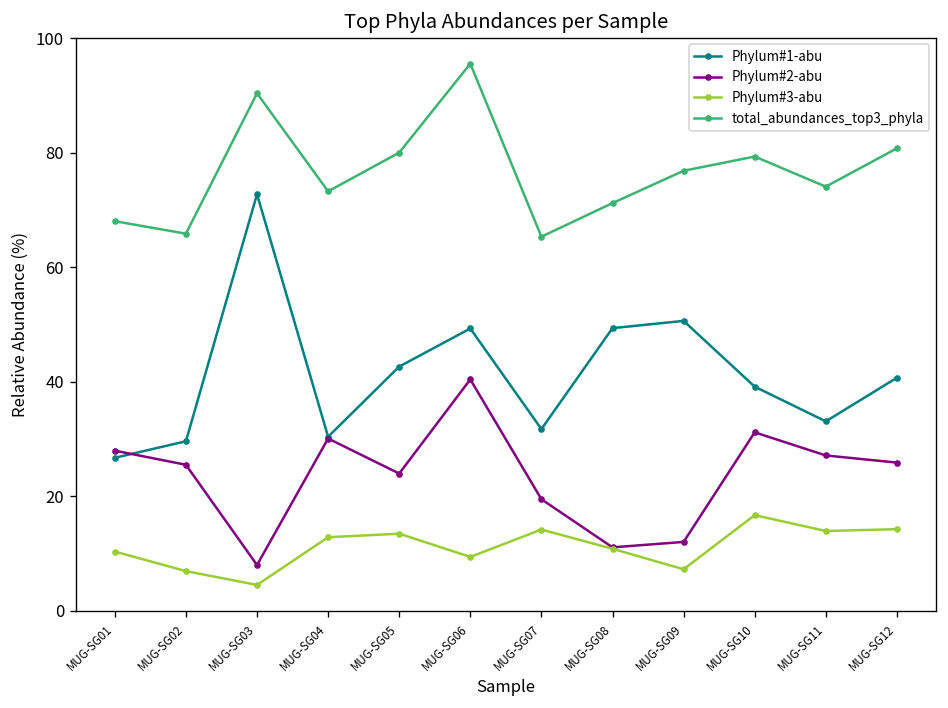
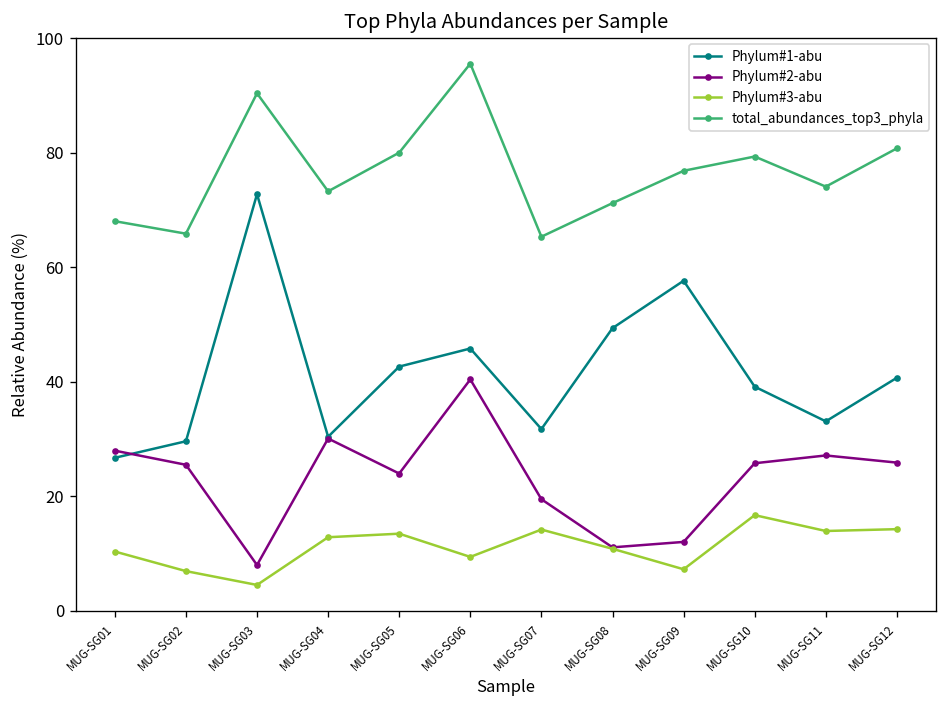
  {
    "Phylum#1-abu": {
      "MUG-SG01": 27,
      "MUG-SG02": 30,
      "MUG-SG03": 73,
      "MUG-SG05": 43,
-     "MUG-SG06": 49,
+     "MUG-SG06": 46,
      "MUG-SG07": 32,
      "MUG-SG08": 49,
-     "MUG-SG09": 51,
+     "MUG-SG09": 58,
      "MUG-SG10": 39,
      "MUG-SG11": 33,
      "MUG-SG12": 41
    },
    "Phylum#2-abu": {
      "MUG-SG01": 28,
      "MUG-SG02": 25,
      "MUG-SG03": 8,
      "MUG-SG05": 24,
      "MUG-SG06": 40,
      "MUG-SG07": 19,
      "MUG-SG09": 12,
-     "MUG-SG10": 31,
+     "MUG-SG10": 26,
      "MUG-SG11": 27,
      "MUG-SG12": 26
    },
    "Phylum#3-abu": {
      "MUG-SG01": 10,
      "MUG-SG02": 7,
      "MUG-SG03": 4,
      "MUG-SG04": 13,
      "MUG-SG05": 13,
      "MUG-SG06": 9,
      "MUG-SG07": 14,
      "MUG-SG09": 7,
      "MUG-SG10": 17,
      "MUG-SG11": 14,
      "MUG-SG12": 14
    },
    "total_abundances_top3_phyla": {
      "MUG-SG01": 68,
      "MUG-SG02": 66,
      "MUG-SG03": 90,
      "MUG-SG04": 73,
      "MUG-SG05": 80,
      "MUG-SG06": 96,
      "MUG-SG07": 65,
      "MUG-SG08": 71,
      "MUG-SG09": 77,
      "MUG-SG10": 79,
      "MUG-SG11": 74,
      "MUG-SG12": 81
    }
  }
